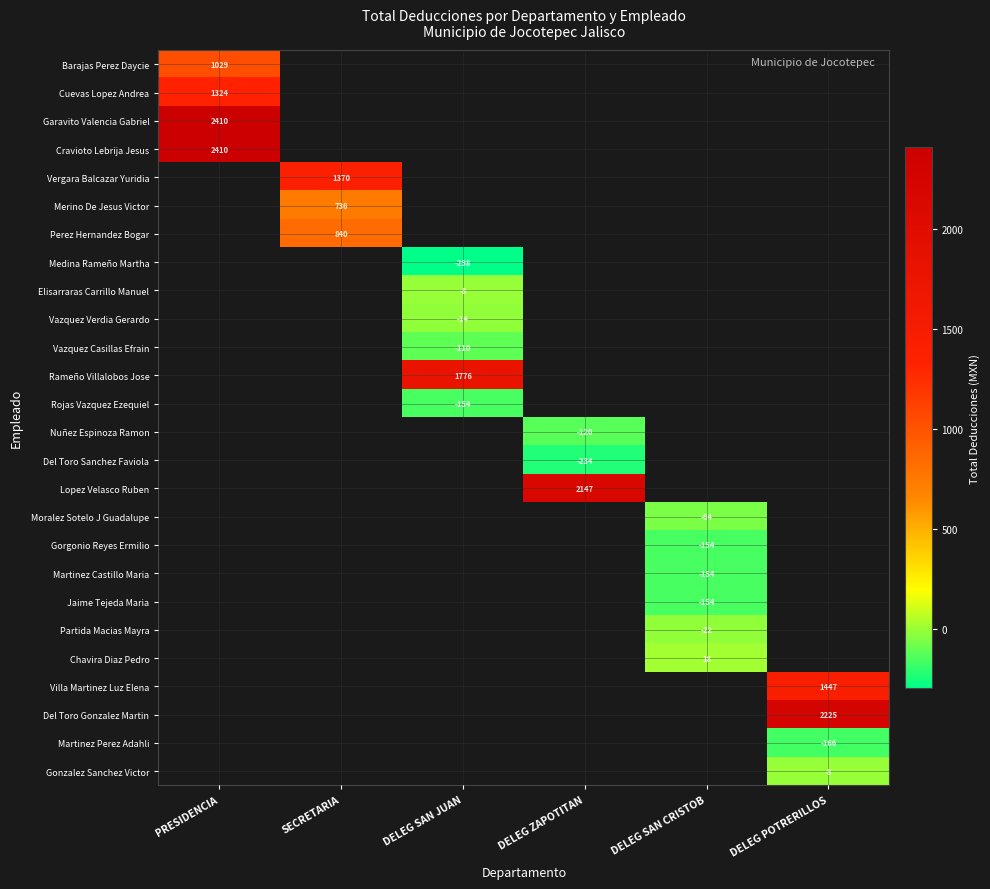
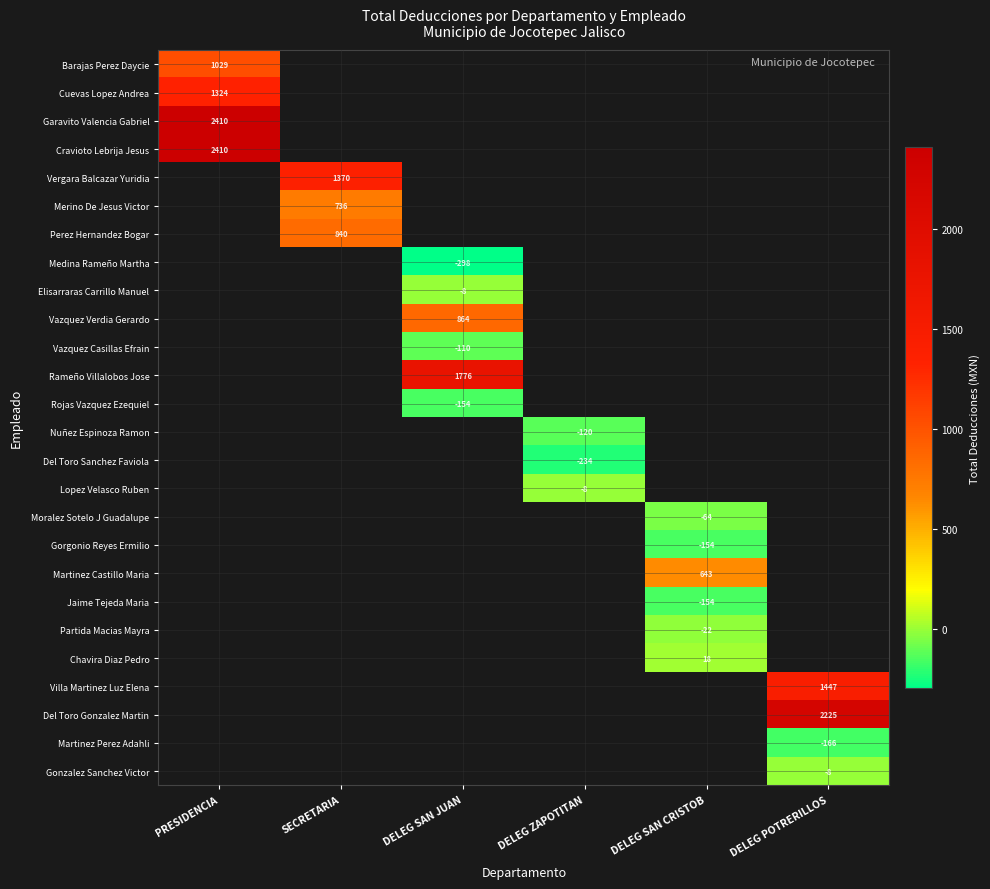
  {
    "Barajas Perez Daycie": {
      "PRESIDENCIA": 1029
    },
    "Cuevas Lopez Andrea": {
      "PRESIDENCIA": 1324
    },
    "Garavito Valencia Gabriel": {
      "PRESIDENCIA": 2410
    },
    "Cravioto Lebrija Jesus": {
      "PRESIDENCIA": 2410
    },
    "Vergara Balcazar Yuridia": {
      "SECRETARIA": 1370
    },
    "Merino De Jesus Victor": {
      "SECRETARIA": 736
    },
    "Perez Hernandez Bogar": {
      "SECRETARIA": 840
    },
    "Medina Rameño Martha": {
      "DELEG SAN JUAN": -298
    },
    "Elisarraras Carrillo Manuel": {
      "DELEG SAN JUAN": -8
    },
    "Vazquez Verdia Gerardo": {
-     "DELEG SAN JUAN": -14
+     "DELEG SAN JUAN": 864
    },
    "Vazquez Casillas Efrain": {
      "DELEG SAN JUAN": -110
    },
    "Rameño Villalobos Jose": {
      "DELEG SAN JUAN": 1776
    },
    "Rojas Vazquez Ezequiel": {
      "DELEG SAN JUAN": -154
    },
    "Nuñez Espinoza Ramon": {
      "DELEG ZAPOTITAN": -120
    },
    "Del Toro Sanchez Faviola": {
      "DELEG ZAPOTITAN": -234
    },
    "Lopez Velasco Ruben": {
-     "DELEG ZAPOTITAN": 2147
+     "DELEG ZAPOTITAN": -8
    },
    "Moralez Sotelo J Guadalupe": {
      "DELEG SAN CRISTOB": -64
    },
    "Gorgonio Reyes Ermilio": {
      "DELEG SAN CRISTOB": -154
    },
    "Martinez Castillo Maria": {
-     "DELEG SAN CRISTOB": -154
+     "DELEG SAN CRISTOB": 643
    },
    "Jaime Tejeda Maria": {
      "DELEG SAN CRISTOB": -154
    },
    "Partida Macias Mayra": {
      "DELEG SAN CRISTOB": -22
    },
    "Chavira Diaz Pedro": {
      "DELEG SAN CRISTOB": 18
    },
    "Villa Martinez Luz Elena": {
      "DELEG POTRERILLOS": 1447
    },
    "Del Toro Gonzalez Martin": {
      "DELEG POTRERILLOS": 2225
    },
    "Martinez Perez Adahli": {
      "DELEG POTRERILLOS": -166
    },
    "Gonzalez Sanchez Victor": {
      "DELEG POTRERILLOS": -8
    }
  }
